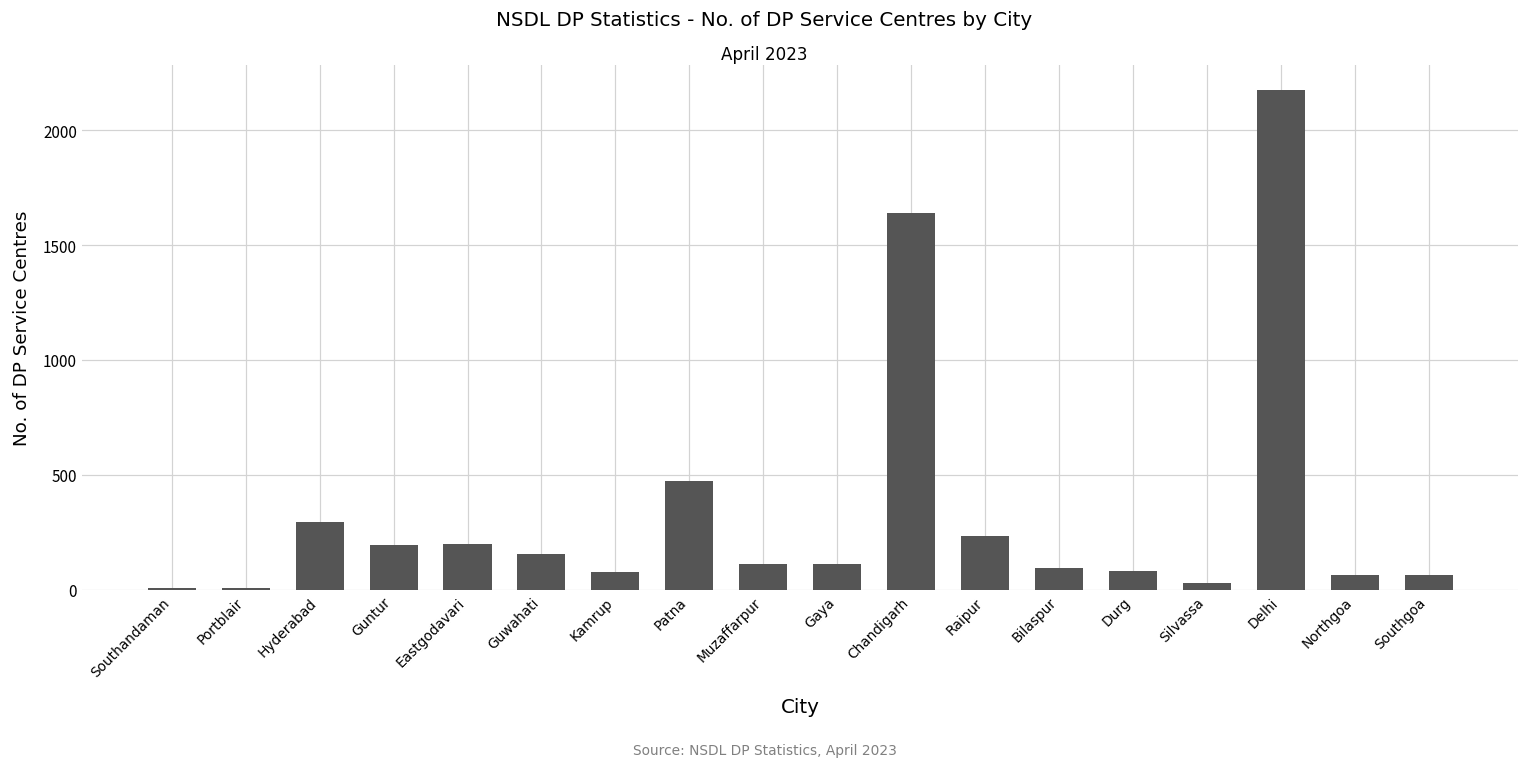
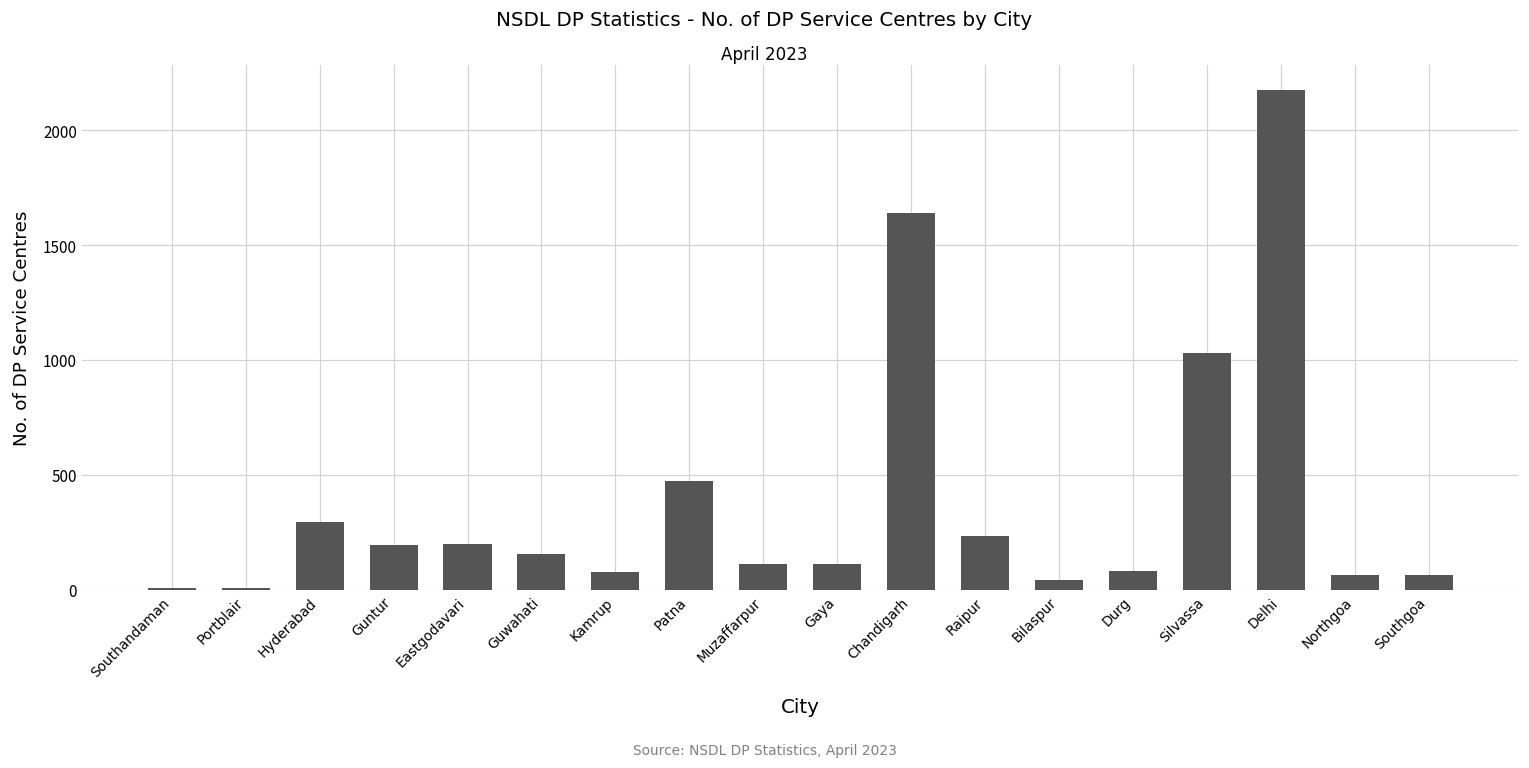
  {
    "Hyderabad": 290,
    "Guntur": 200,
    "Eastgodavari": 200,
    "Guwahati": 150,
    "Kamrup": 80,
    "Patna": 470,
    "Muzaffarpur": 110,
    "Gaya": 110,
    "Chandigarh": 1640,
    "Raipur": 230,
-   "Bilaspur": 90,
+   "Bilaspur": 40,
    "Durg": 80,
-   "Silvassa": 30,
+   "Silvassa": 1030,
    "Delhi": 2180,
    "Northgoa": 60,
    "Southgoa": 60
  }
